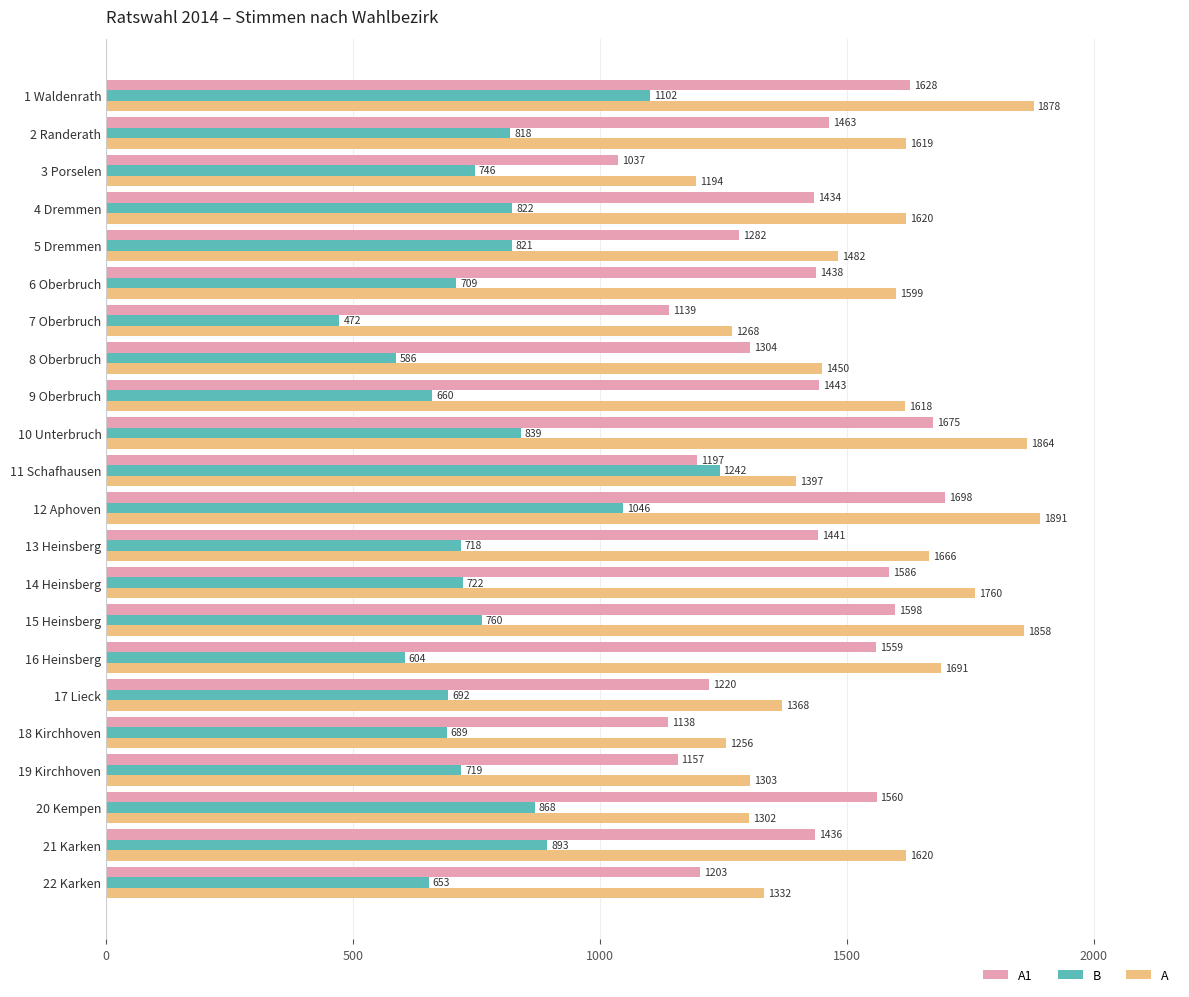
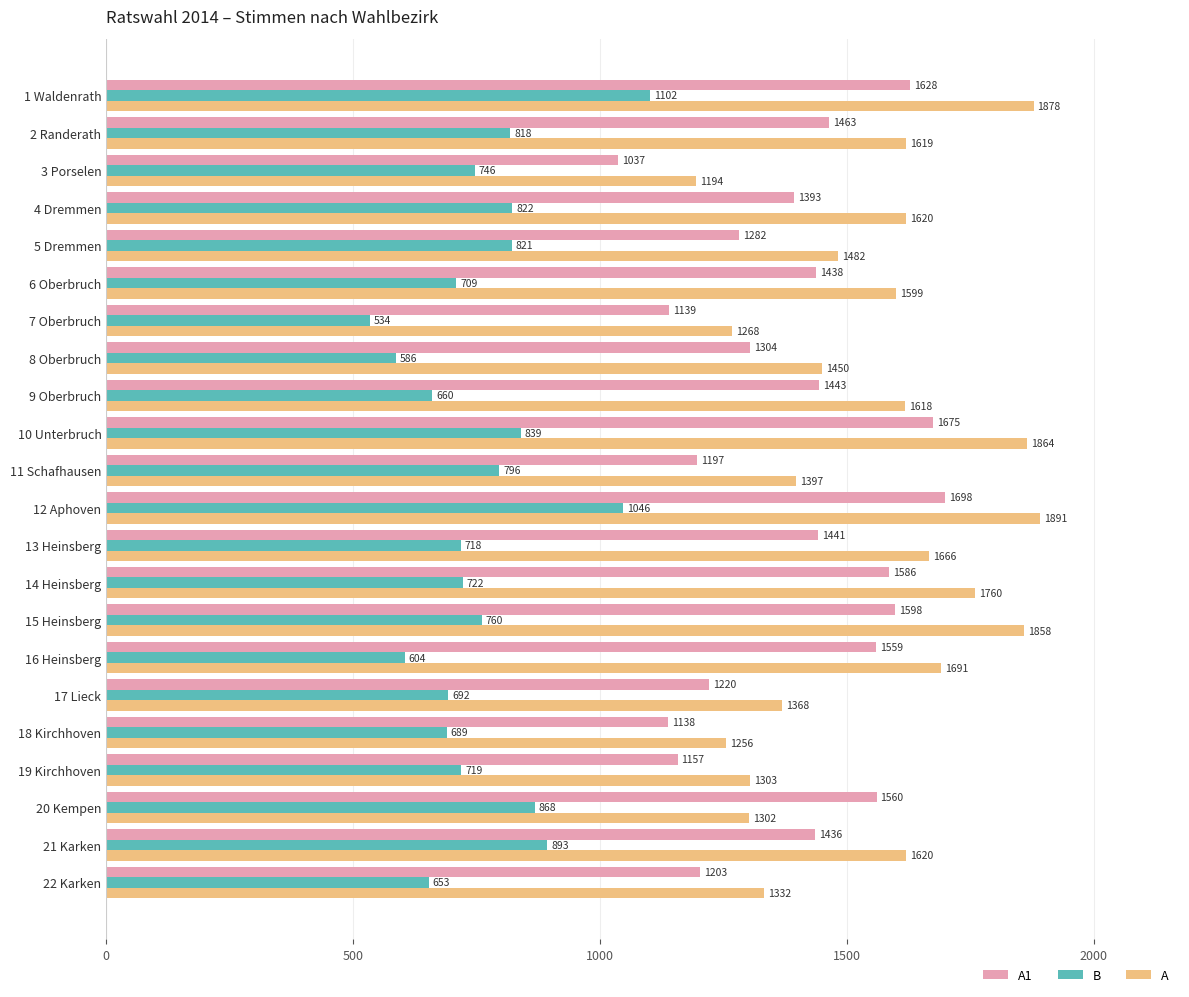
  {
    "A1": {
      "1 Waldenrath": 1628,
      "2 Randerath": 1463,
      "3 Porselen": 1037,
-     "4 Dremmen": 1434,
+     "4 Dremmen": 1393,
      "5 Dremmen": 1282,
      "6 Oberbruch": 1438,
      "7 Oberbruch": 1139,
      "8 Oberbruch": 1304,
      "9 Oberbruch": 1443,
      "10 Unterbruch": 1675,
      "11 Schafhausen": 1197,
      "12 Aphoven": 1698,
      "13 Heinsberg": 1441,
      "14 Heinsberg": 1586,
      "15 Heinsberg": 1598,
      "16 Heinsberg": 1559,
      "17 Lieck": 1220,
      "18 Kirchhoven": 1138,
      "19 Kirchhoven": 1157,
      "20 Kempen": 1560,
      "21 Karken": 1436,
      "22 Karken": 1203
    },
    "B": {
      "1 Waldenrath": 1102,
      "2 Randerath": 818,
      "3 Porselen": 746,
      "4 Dremmen": 822,
      "5 Dremmen": 821,
      "6 Oberbruch": 709,
-     "7 Oberbruch": 472,
+     "7 Oberbruch": 534,
      "8 Oberbruch": 586,
      "9 Oberbruch": 660,
      "10 Unterbruch": 839,
-     "11 Schafhausen": 1242,
+     "11 Schafhausen": 796,
      "12 Aphoven": 1046,
      "13 Heinsberg": 718,
      "14 Heinsberg": 722,
      "15 Heinsberg": 760,
      "16 Heinsberg": 604,
      "17 Lieck": 692,
      "18 Kirchhoven": 689,
      "19 Kirchhoven": 719,
      "20 Kempen": 868,
      "21 Karken": 893,
      "22 Karken": 653
    },
    "A": {
      "1 Waldenrath": 1878,
      "2 Randerath": 1619,
      "3 Porselen": 1194,
      "4 Dremmen": 1620,
      "5 Dremmen": 1482,
      "6 Oberbruch": 1599,
      "7 Oberbruch": 1268,
      "8 Oberbruch": 1450,
      "9 Oberbruch": 1618,
      "10 Unterbruch": 1864,
      "11 Schafhausen": 1397,
      "12 Aphoven": 1891,
      "13 Heinsberg": 1666,
      "14 Heinsberg": 1760,
      "15 Heinsberg": 1858,
      "16 Heinsberg": 1691,
      "17 Lieck": 1368,
      "18 Kirchhoven": 1256,
      "19 Kirchhoven": 1303,
      "20 Kempen": 1302,
      "21 Karken": 1620,
      "22 Karken": 1332
    }
  }
